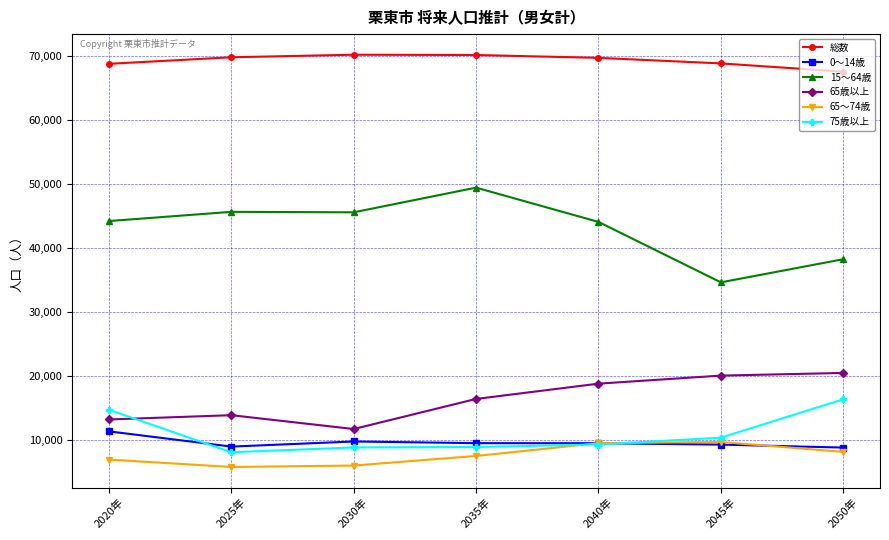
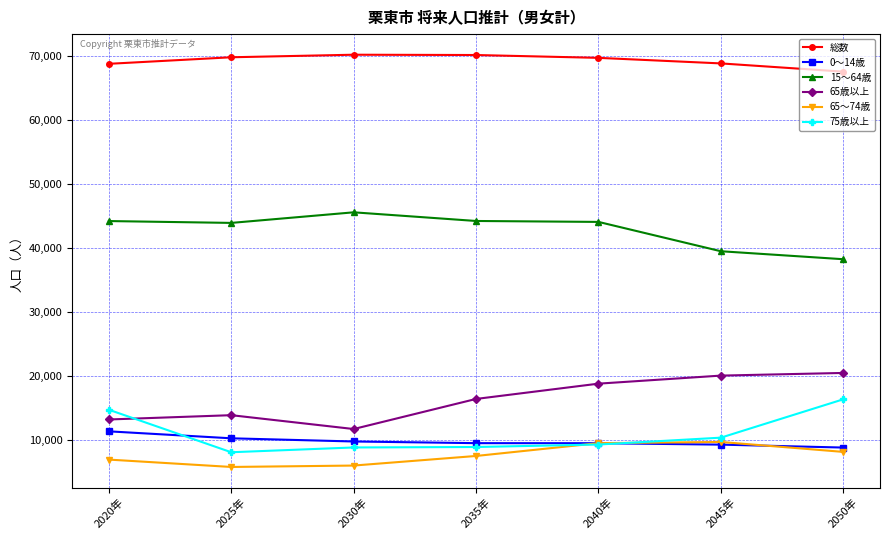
  {
    "総数": {
      "2020年": "69,000",
      "2025年": "70,000",
      "2030年": "70,000",
      "2035年": "70,000",
      "2040年": "70,000",
      "2045年": "69,000"
    },
    "0～14歳": {
      "2020年": "11,000",
-     "2025年": "9,000",
+     "2025年": "10,000",
      "2030年": "10,000",
      "2035年": "10,000",
      "2045年": "9,000",
      "2050年": "9,000"
    },
    "15～64歳": {
      "2020年": "44,000",
-     "2025年": "46,000",
+     "2025年": "44,000",
      "2030年": "46,000",
-     "2035年": "49,000",
+     "2035年": "44,000",
      "2040年": "44,000",
-     "2045年": "35,000",
+     "2045年": "40,000",
      "2050年": "38,000"
    },
    "65歳以上": {
      "2020年": "13,000",
      "2025年": "14,000",
      "2030年": "12,000",
      "2035年": "16,000",
      "2040年": "19,000",
      "2045年": "20,000",
      "2050年": "20,000"
    },
    "65～74歳": {
      "2020年": "7,000",
      "2025年": "6,000",
      "2030年": "6,000",
      "2035年": "8,000",
      "2045年": "10,000",
      "2050年": "8,000"
    },
    "75歳以上": {
      "2020年": "15,000",
      "2025年": "8,000",
      "2030年": "9,000",
      "2035年": "9,000",
      "2045年": "10,000",
      "2050年": "16,000"
    }
  }
